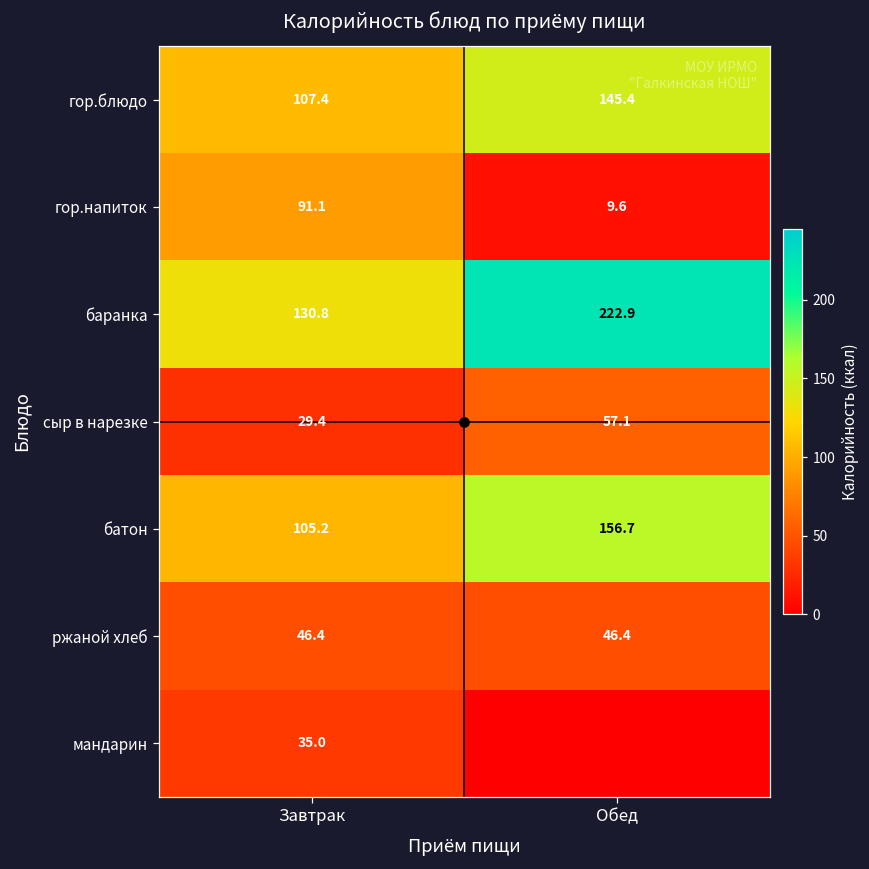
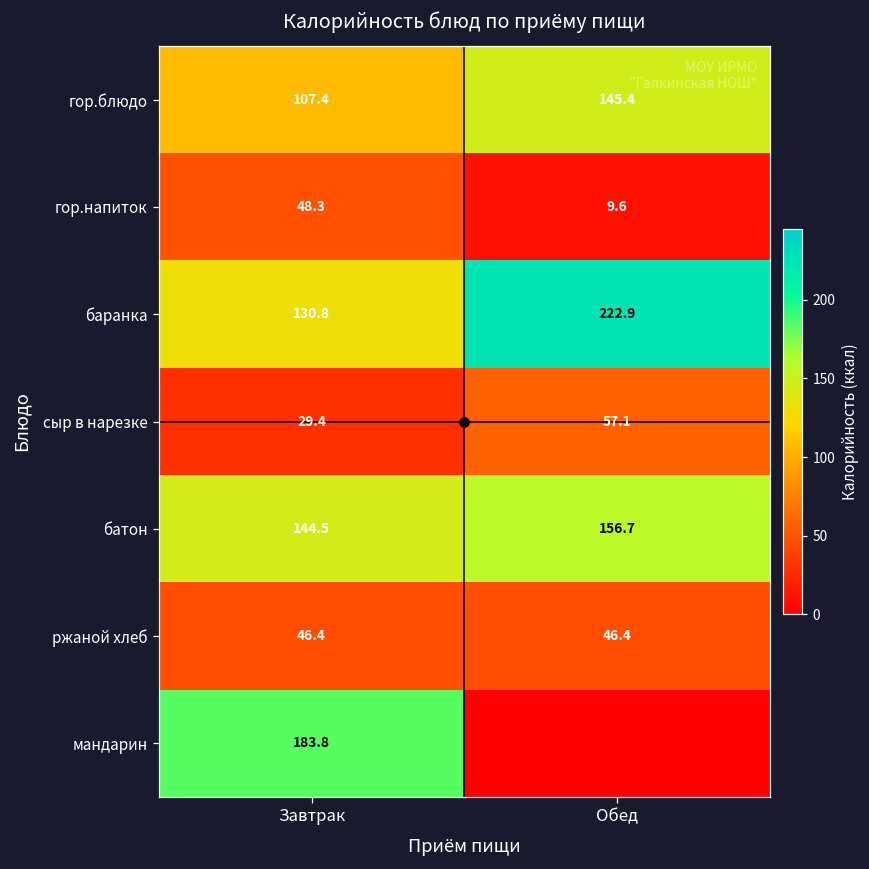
  {
    "гор.блюдо": {
      "Завтрак": 107.4
    },
    "гор.напиток": {
-     "Завтрак": 91.1,
+     "Завтрак": 48.3,
      "Обед": 9.6
    },
    "баранка": {
      "Завтрак": 130.8,
      "Обед": 222.9
    },
    "сыр в нарезке": {
      "Завтрак": 29.4,
      "Обед": 57.1
    },
    "батон": {
-     "Завтрак": 105.2,
+     "Завтрак": 144.5,
      "Обед": 156.7
    },
    "ржаной хлеб": {
      "Завтрак": 46.4,
      "Обед": 46.4
    },
    "мандарин": {
-     "Завтрак": 35.0
+     "Завтрак": 183.8
    }
  }
